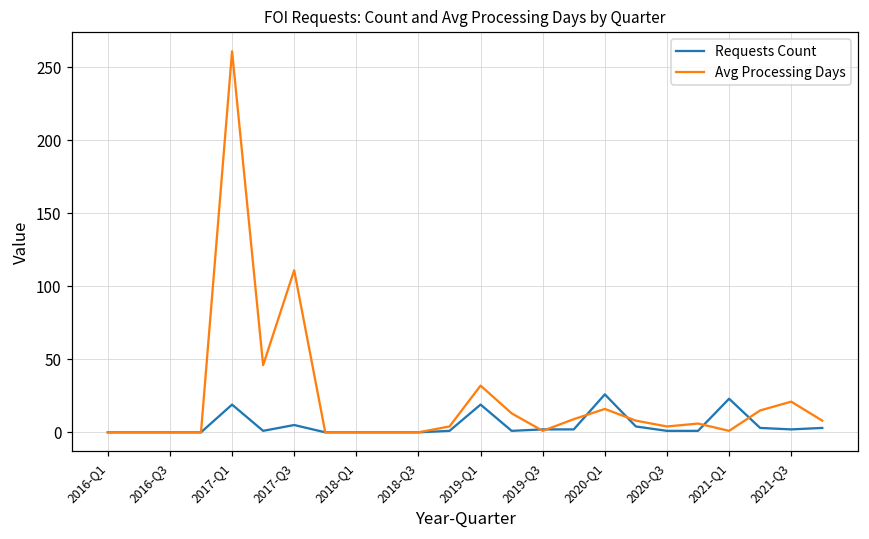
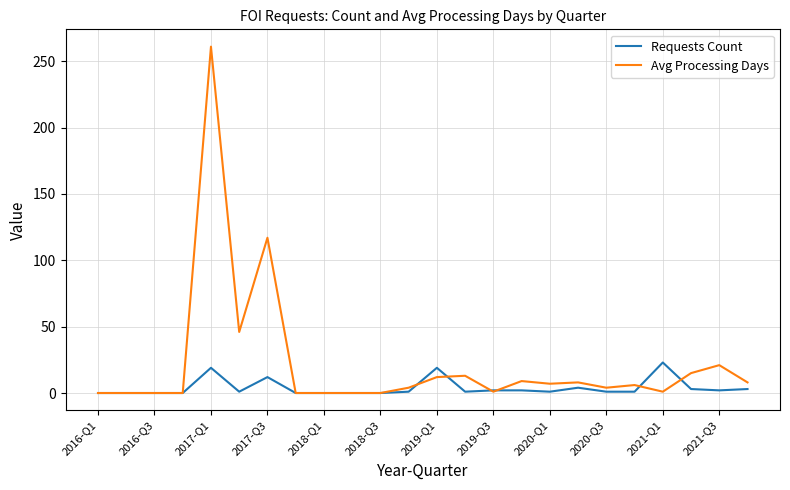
  {
    "Requests Count": {
      "2017-Q1": 19,
-     "2017-Q3": 5,
+     "2017-Q3": 12,
      "2019-Q1": 19,
-     "2020-Q1": 26,
+     "2020-Q1": 1,
      "2020-Q3": 1,
      "2021-Q1": 23,
      "2021-Q3": 2
    },
    "Avg Processing Days": {
      "2017-Q1": 261,
-     "2017-Q3": 111,
-     "2019-Q1": 32,
-     "2020-Q1": 16,
+     "2017-Q3": 117,
+     "2019-Q1": 12,
+     "2020-Q1": 7,
      "2020-Q3": 4,
      "2021-Q1": 1,
      "2021-Q3": 21
    }
  }
